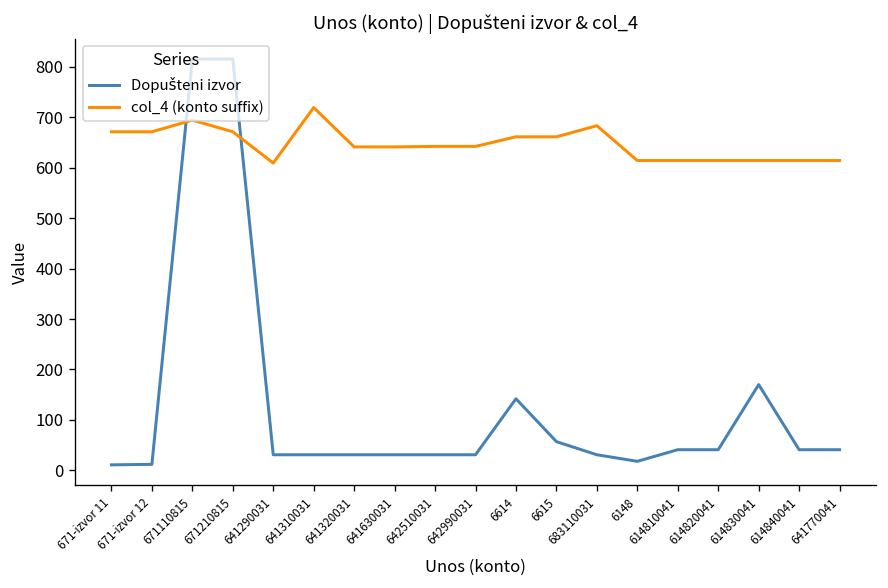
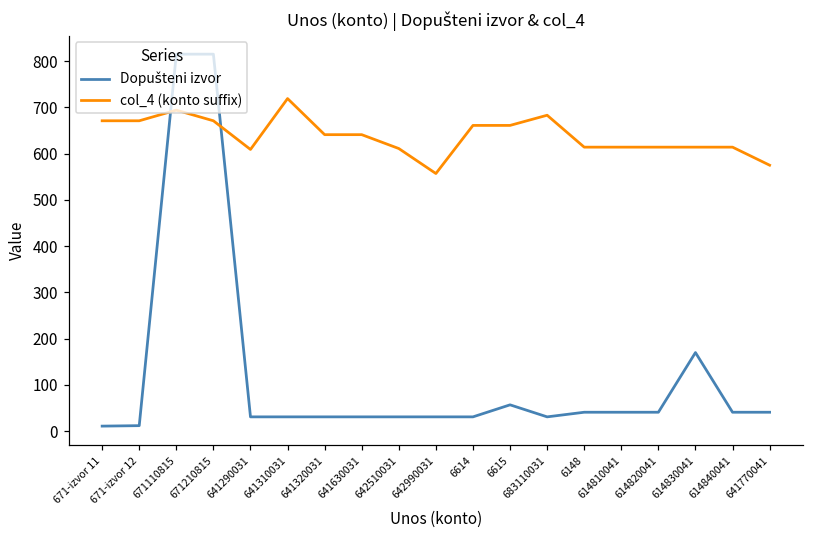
  {
    "Dopušteni izvor": {
      "671-izvor 11": 10,
      "671-izvor 12": 10,
      "641290031": 30,
      "641310031": 30,
      "641320031": 30,
      "641630031": 30,
      "642510031": 30,
      "642990031": 30,
-     "6614": 140,
+     "6614": 30,
      "6615": 60,
      "683110031": 30,
-     "6148": 20,
+     "6148": 40,
      "614810041": 40,
      "614820041": 40,
      "614830041": 170,
      "614840041": 40,
      "641770041": 40
    },
    "col_4 (konto suffix)": {
      "671-izvor 11": 670,
      "671-izvor 12": 670,
      "671210815": 670,
      "641290031": 610,
      "641310031": 720,
      "641320031": 640,
      "641630031": 640,
-     "642510031": 640,
-     "642990031": 640,
+     "642510031": 610,
+     "642990031": 560,
      "6614": 660,
      "6615": 660,
      "683110031": 680,
      "6148": 610,
      "614810041": 610,
      "614820041": 610,
      "614830041": 610,
      "614840041": 610,
-     "641770041": 610
+     "641770041": 580
    }
  }
